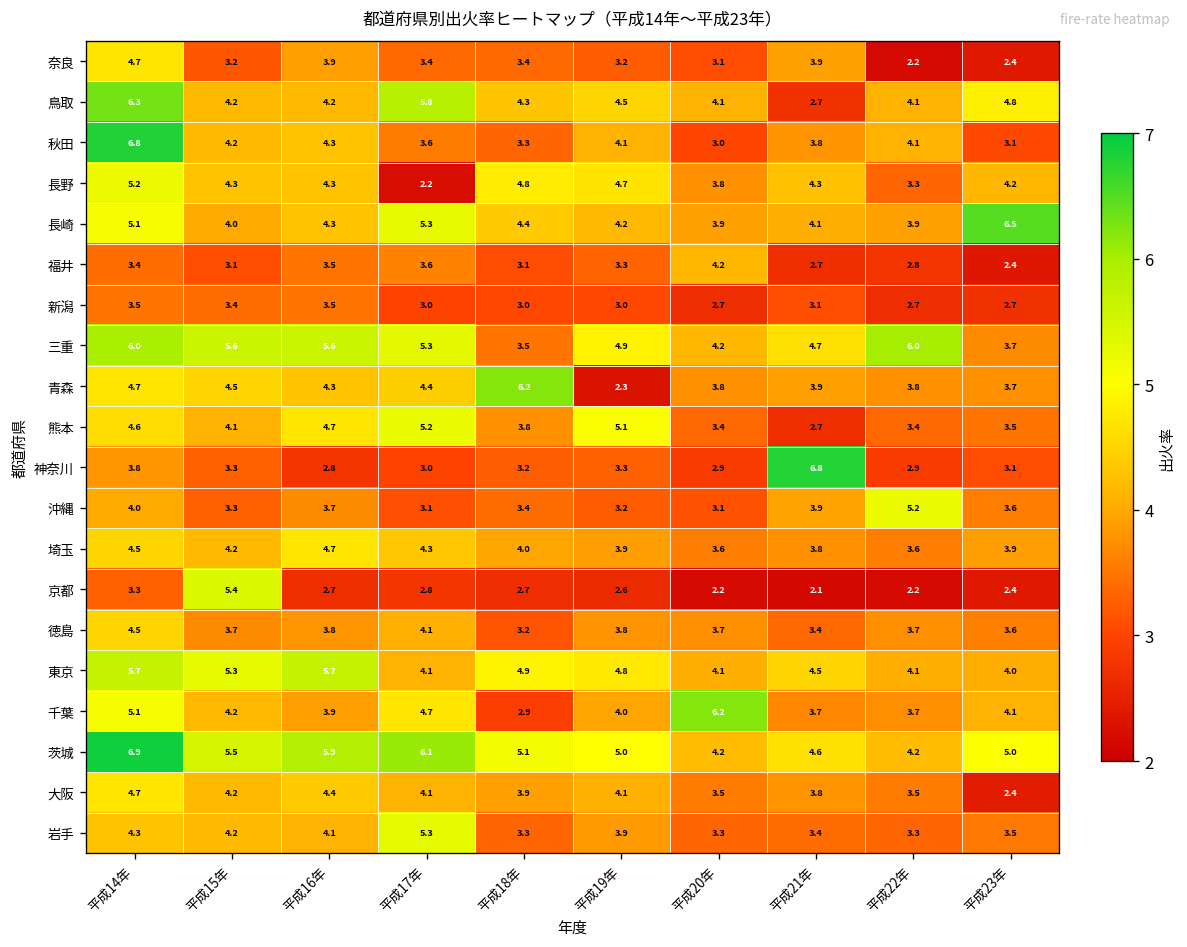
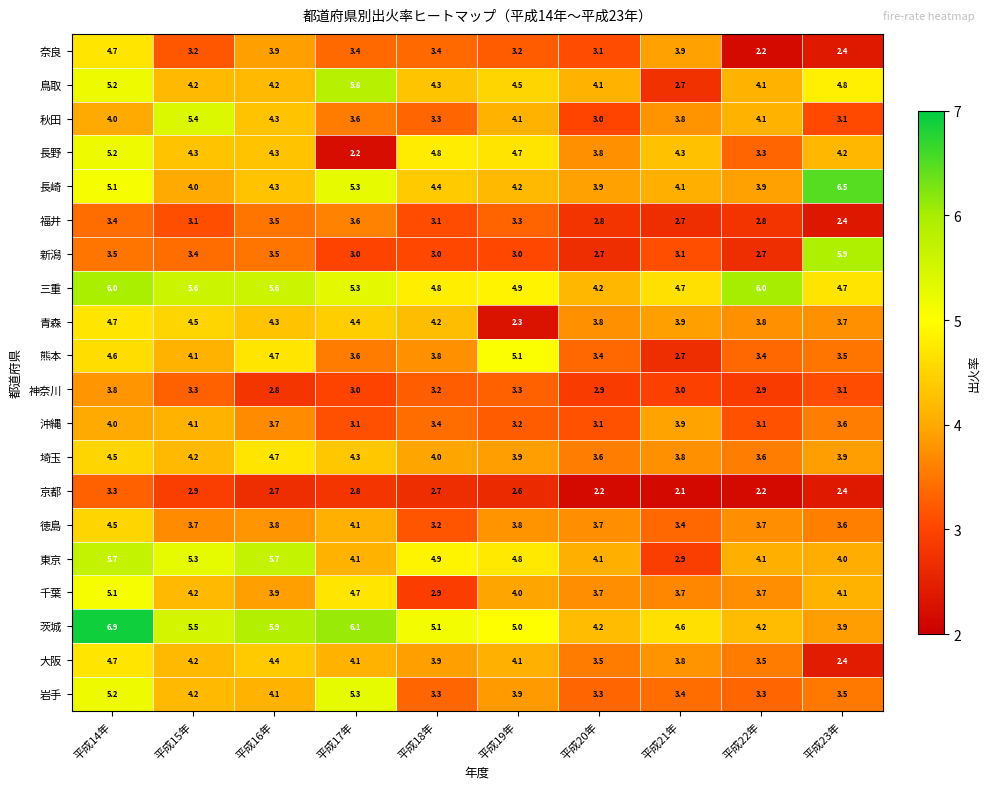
  {
    "奈良": {
      "平成14年": 4.7,
      "平成15年": 3.2,
      "平成16年": 3.9,
      "平成17年": 3.4,
      "平成18年": 3.4,
      "平成19年": 3.2,
      "平成20年": 3.1,
      "平成21年": 3.9,
      "平成22年": 2.2,
      "平成23年": 2.4
    },
    "鳥取": {
-     "平成14年": 6.3,
+     "平成14年": 5.2,
      "平成15年": 4.2,
      "平成16年": 4.2,
      "平成17年": 5.8,
      "平成18年": 4.3,
      "平成19年": 4.5,
      "平成20年": 4.1,
      "平成21年": 2.7,
      "平成22年": 4.1,
      "平成23年": 4.8
    },
    "秋田": {
-     "平成14年": 6.8,
-     "平成15年": 4.2,
+     "平成14年": 4.0,
+     "平成15年": 5.4,
      "平成16年": 4.3,
      "平成17年": 3.6,
      "平成18年": 3.3,
      "平成19年": 4.1,
      "平成20年": 3.0,
      "平成21年": 3.8,
      "平成22年": 4.1,
      "平成23年": 3.1
    },
    "長野": {
      "平成14年": 5.2,
      "平成15年": 4.3,
      "平成16年": 4.3,
      "平成17年": 2.2,
      "平成18年": 4.8,
      "平成19年": 4.7,
      "平成20年": 3.8,
      "平成21年": 4.3,
      "平成22年": 3.3,
      "平成23年": 4.2
    },
    "長崎": {
      "平成14年": 5.1,
      "平成15年": 4.0,
      "平成16年": 4.3,
      "平成17年": 5.3,
      "平成18年": 4.4,
      "平成19年": 4.2,
      "平成20年": 3.9,
      "平成21年": 4.1,
      "平成22年": 3.9,
      "平成23年": 6.5
    },
    "福井": {
      "平成14年": 3.4,
      "平成15年": 3.1,
      "平成16年": 3.5,
      "平成17年": 3.6,
      "平成18年": 3.1,
      "平成19年": 3.3,
-     "平成20年": 4.2,
+     "平成20年": 2.8,
      "平成21年": 2.7,
      "平成22年": 2.8,
      "平成23年": 2.4
    },
    "新潟": {
      "平成14年": 3.5,
      "平成15年": 3.4,
      "平成16年": 3.5,
      "平成17年": 3.0,
      "平成18年": 3.0,
      "平成19年": 3.0,
      "平成20年": 2.7,
      "平成21年": 3.1,
      "平成22年": 2.7,
-     "平成23年": 2.7
+     "平成23年": 5.9
    },
    "三重": {
      "平成14年": 6.0,
      "平成15年": 5.6,
      "平成16年": 5.6,
      "平成17年": 5.3,
-     "平成18年": 3.5,
+     "平成18年": 4.8,
      "平成19年": 4.9,
      "平成20年": 4.2,
      "平成21年": 4.7,
      "平成22年": 6.0,
-     "平成23年": 3.7
+     "平成23年": 4.7
    },
    "青森": {
      "平成14年": 4.7,
      "平成15年": 4.5,
      "平成16年": 4.3,
      "平成17年": 4.4,
-     "平成18年": 6.2,
+     "平成18年": 4.2,
      "平成19年": 2.3,
      "平成20年": 3.8,
      "平成21年": 3.9,
      "平成22年": 3.8,
      "平成23年": 3.7
    },
    "熊本": {
      "平成14年": 4.6,
      "平成15年": 4.1,
      "平成16年": 4.7,
-     "平成17年": 5.2,
+     "平成17年": 3.6,
      "平成18年": 3.8,
      "平成19年": 5.1,
      "平成20年": 3.4,
      "平成21年": 2.7,
      "平成22年": 3.4,
      "平成23年": 3.5
    },
    "神奈川": {
      "平成14年": 3.8,
      "平成15年": 3.3,
      "平成16年": 2.8,
      "平成17年": 3.0,
      "平成18年": 3.2,
      "平成19年": 3.3,
      "平成20年": 2.9,
-     "平成21年": 6.8,
+     "平成21年": 3.0,
      "平成22年": 2.9,
      "平成23年": 3.1
    },
    "沖縄": {
      "平成14年": 4.0,
-     "平成15年": 3.3,
+     "平成15年": 4.1,
      "平成16年": 3.7,
      "平成17年": 3.1,
      "平成18年": 3.4,
      "平成19年": 3.2,
      "平成20年": 3.1,
      "平成21年": 3.9,
-     "平成22年": 5.2,
+     "平成22年": 3.1,
      "平成23年": 3.6
    },
    "埼玉": {
      "平成14年": 4.5,
      "平成15年": 4.2,
      "平成16年": 4.7,
      "平成17年": 4.3,
      "平成18年": 4.0,
      "平成19年": 3.9,
      "平成20年": 3.6,
      "平成21年": 3.8,
      "平成22年": 3.6,
      "平成23年": 3.9
    },
    "京都": {
      "平成14年": 3.3,
-     "平成15年": 5.4,
+     "平成15年": 2.9,
      "平成16年": 2.7,
      "平成17年": 2.8,
      "平成18年": 2.7,
      "平成19年": 2.6,
      "平成20年": 2.2,
      "平成21年": 2.1,
      "平成22年": 2.2,
      "平成23年": 2.4
    },
    "徳島": {
      "平成14年": 4.5,
      "平成15年": 3.7,
      "平成16年": 3.8,
      "平成17年": 4.1,
      "平成18年": 3.2,
      "平成19年": 3.8,
      "平成20年": 3.7,
      "平成21年": 3.4,
      "平成22年": 3.7,
      "平成23年": 3.6
    },
    "東京": {
      "平成14年": 5.7,
      "平成15年": 5.3,
      "平成16年": 5.7,
      "平成17年": 4.1,
      "平成18年": 4.9,
      "平成19年": 4.8,
      "平成20年": 4.1,
-     "平成21年": 4.5,
+     "平成21年": 2.9,
      "平成22年": 4.1,
      "平成23年": 4.0
    },
    "千葉": {
      "平成14年": 5.1,
      "平成15年": 4.2,
      "平成16年": 3.9,
      "平成17年": 4.7,
      "平成18年": 2.9,
      "平成19年": 4.0,
-     "平成20年": 6.2,
+     "平成20年": 3.7,
      "平成21年": 3.7,
      "平成22年": 3.7,
      "平成23年": 4.1
    },
    "茨城": {
      "平成14年": 6.9,
      "平成15年": 5.5,
      "平成16年": 5.9,
      "平成17年": 6.1,
      "平成18年": 5.1,
      "平成19年": 5.0,
      "平成20年": 4.2,
      "平成21年": 4.6,
      "平成22年": 4.2,
-     "平成23年": 5.0
+     "平成23年": 3.9
    },
    "大阪": {
      "平成14年": 4.7,
      "平成15年": 4.2,
      "平成16年": 4.4,
      "平成17年": 4.1,
      "平成18年": 3.9,
      "平成19年": 4.1,
      "平成20年": 3.5,
      "平成21年": 3.8,
      "平成22年": 3.5,
      "平成23年": 2.4
    },
    "岩手": {
-     "平成14年": 4.3,
+     "平成14年": 5.2,
      "平成15年": 4.2,
      "平成16年": 4.1,
      "平成17年": 5.3,
      "平成18年": 3.3,
      "平成19年": 3.9,
      "平成20年": 3.3,
      "平成21年": 3.4,
      "平成22年": 3.3,
      "平成23年": 3.5
    }
  }
